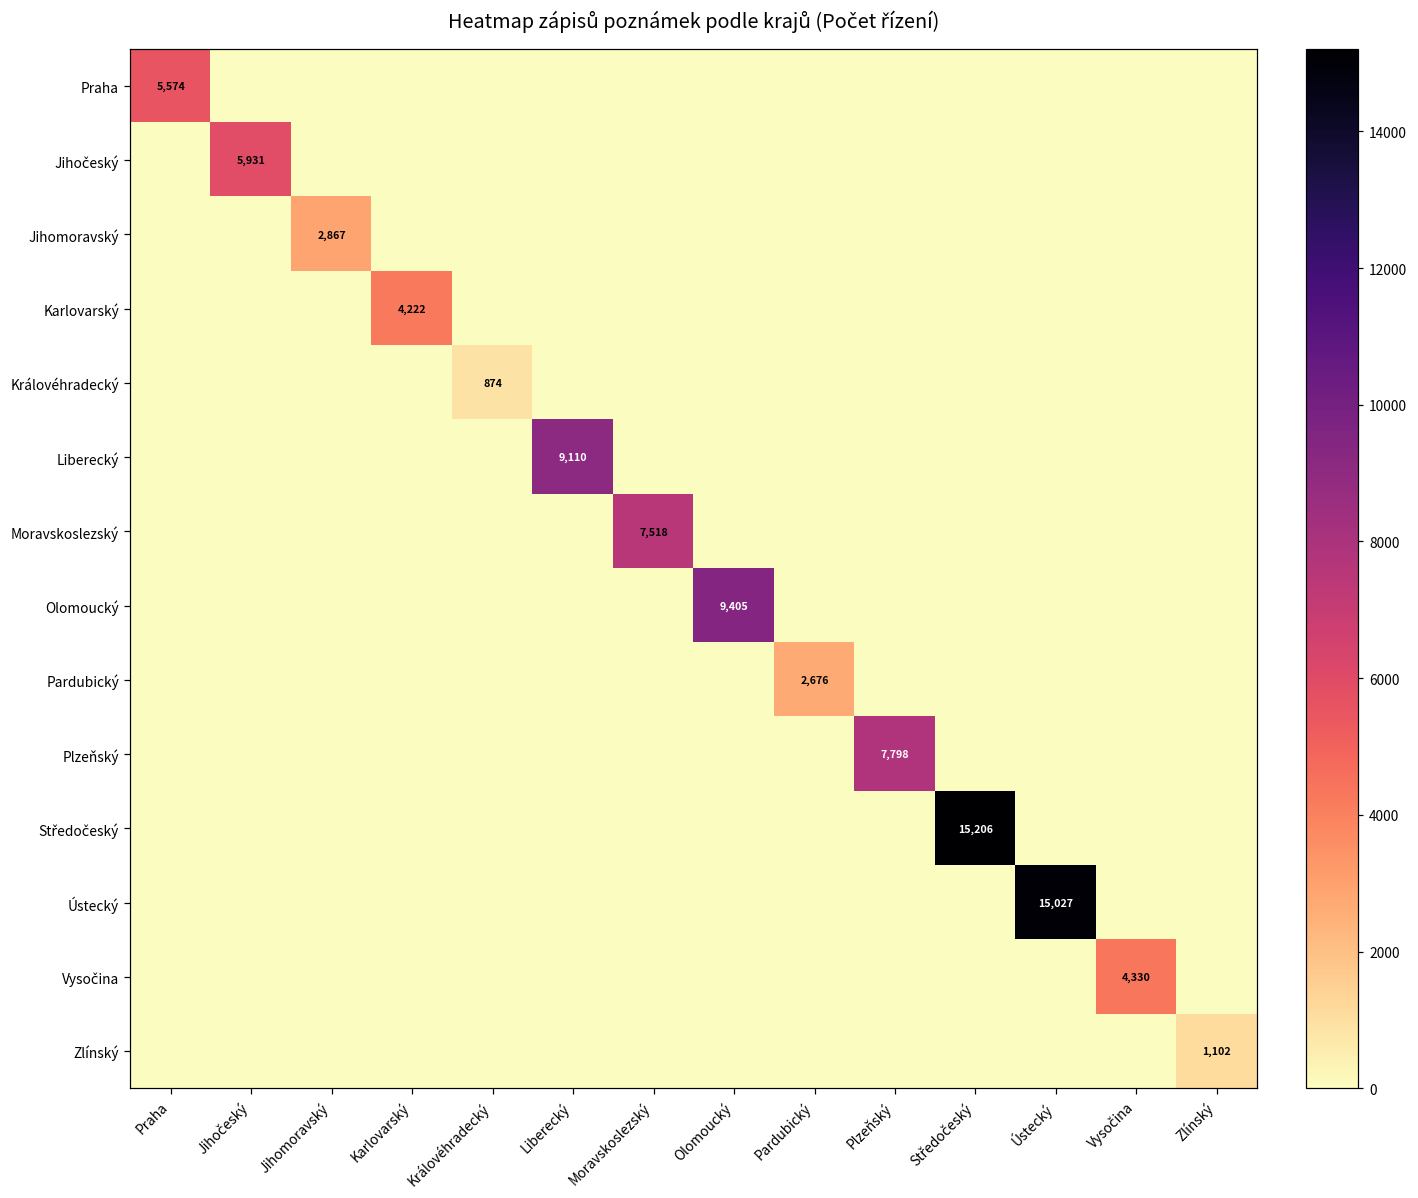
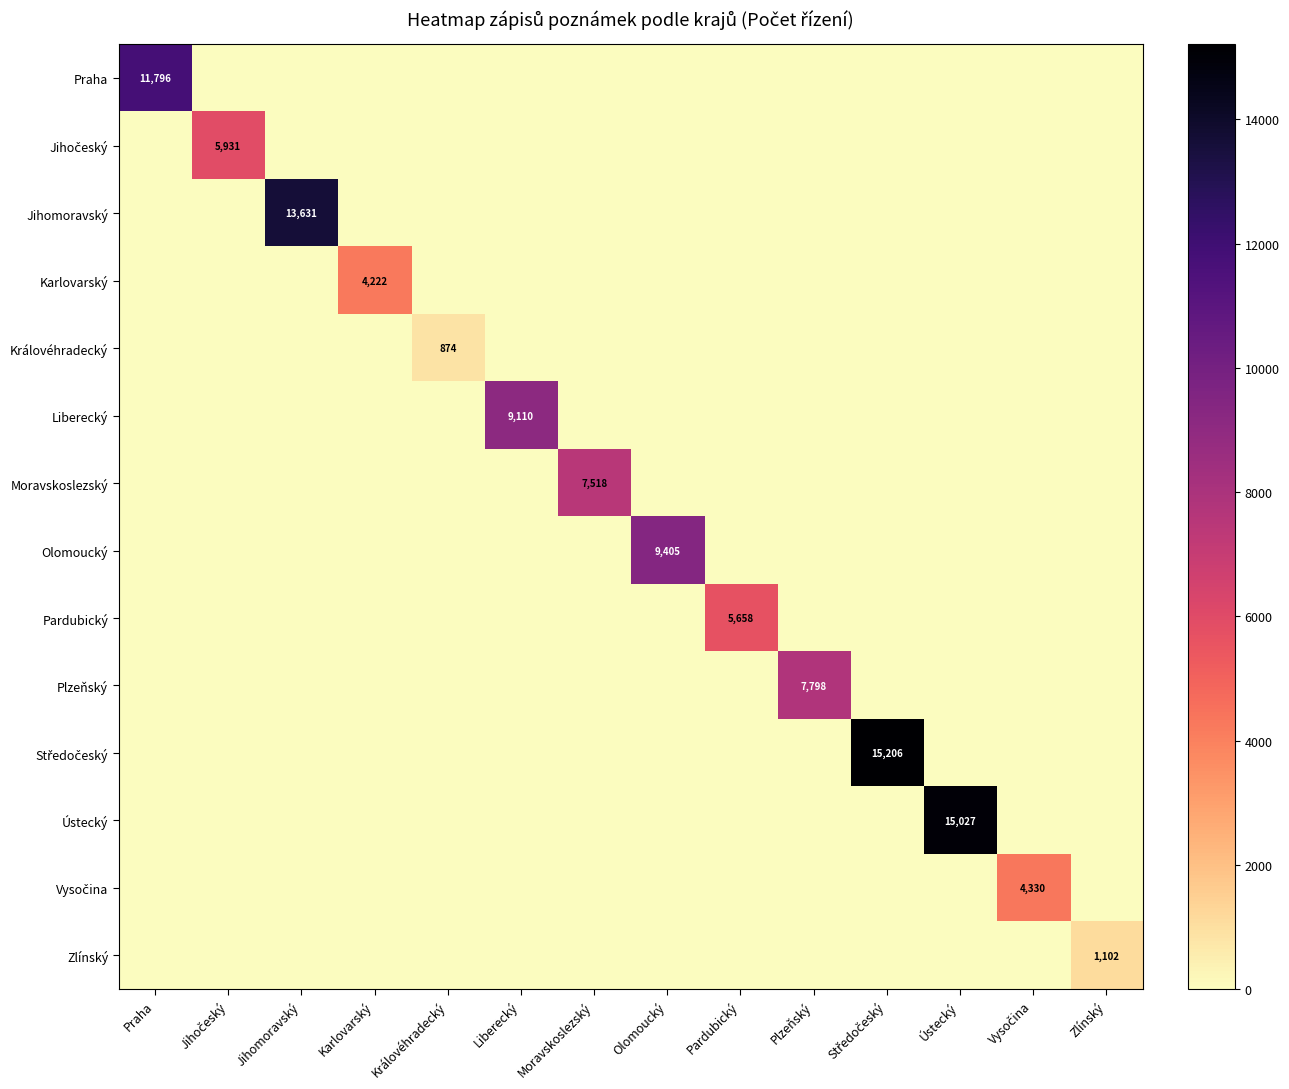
  {
    "Praha": {
-     "Praha": "5,574"
+     "Praha": "11,796"
    },
    "Jihočeský": {
      "Jihočeský": "5,931"
    },
    "Jihomoravský": {
-     "Jihomoravský": "2,867"
+     "Jihomoravský": "13,631"
    },
    "Karlovarský": {
      "Karlovarský": "4,222"
    },
    "Královéhradecký": {
      "Královéhradecký": "874"
    },
    "Liberecký": {
      "Liberecký": "9,110"
    },
    "Moravskoslezský": {
      "Moravskoslezský": "7,518"
    },
    "Olomoucký": {
      "Olomoucký": "9,405"
    },
    "Pardubický": {
-     "Pardubický": "2,676"
+     "Pardubický": "5,658"
    },
    "Plzeňský": {
      "Plzeňský": "7,798"
    },
    "Středočeský": {
      "Středočeský": "15,206"
    },
    "Ústecký": {
      "Ústecký": "15,027"
    },
    "Vysočina": {
      "Vysočina": "4,330"
    },
    "Zlínský": {
      "Zlínský": "1,102"
    }
  }
